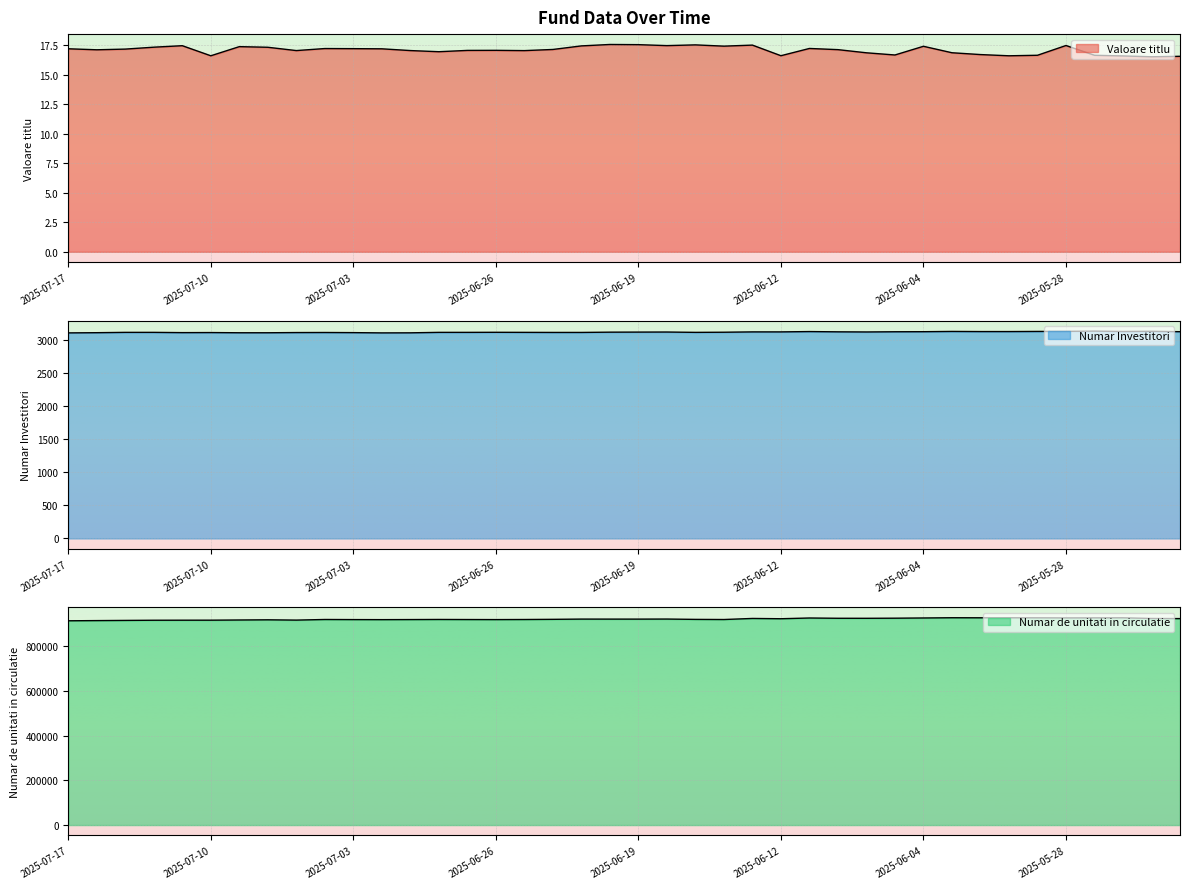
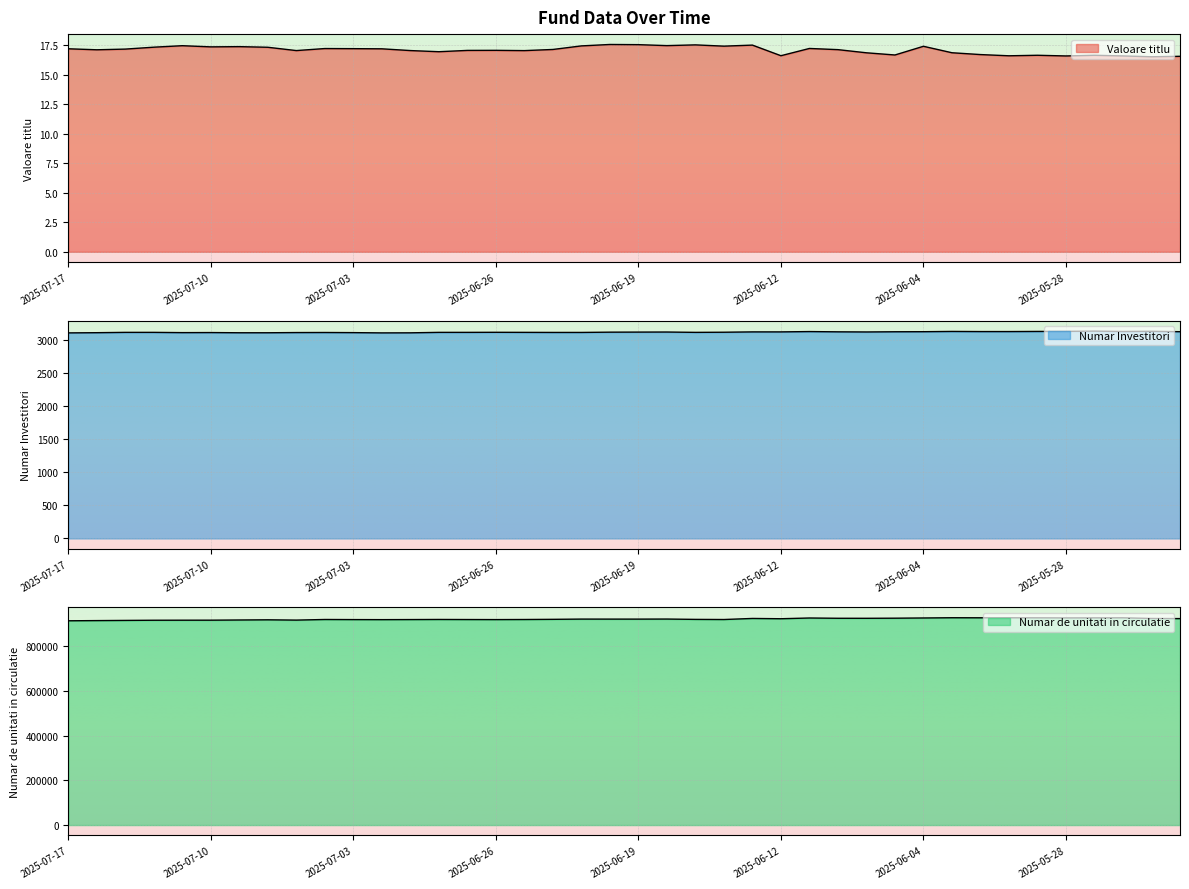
  {
    "Fund Data Over Time": {
      "2025-07-17": 17.2,
-     "2025-07-10": 16.6,
+     "2025-07-10": 17.3,
      "2025-07-03": 17.2,
      "2025-06-26": 17.0,
      "2025-06-19": 17.5,
      "2025-06-12": 16.6,
      "2025-06-04": 17.4,
-     "2025-05-28": 17.5
+     "2025-05-28": 16.6
    }
  }
